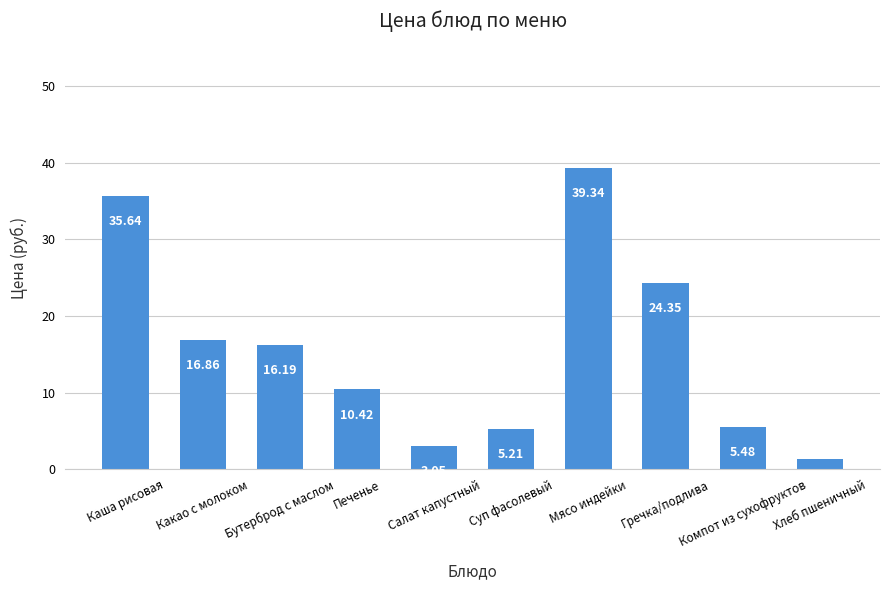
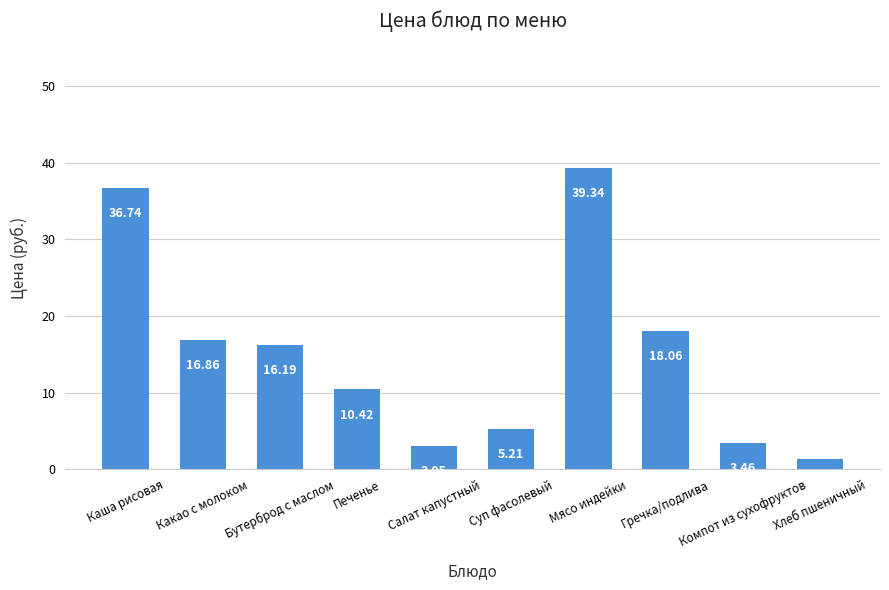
  {
-   "Каша рисовая": 35.64,
+   "Каша рисовая": 36.74,
    "Какао с молоком": 16.86,
    "Бутерброд с маслом": 16.19,
    "Печенье": 10.42,
    "Суп фасолевый": 5.21,
    "Мясо индейки": 39.34,
-   "Гречка/подлива": 24.35,
-   "Компот из сухофруктов": 5.48
+   "Гречка/подлива": 18.06,
+   "Компот из сухофруктов": 3.46
  }
